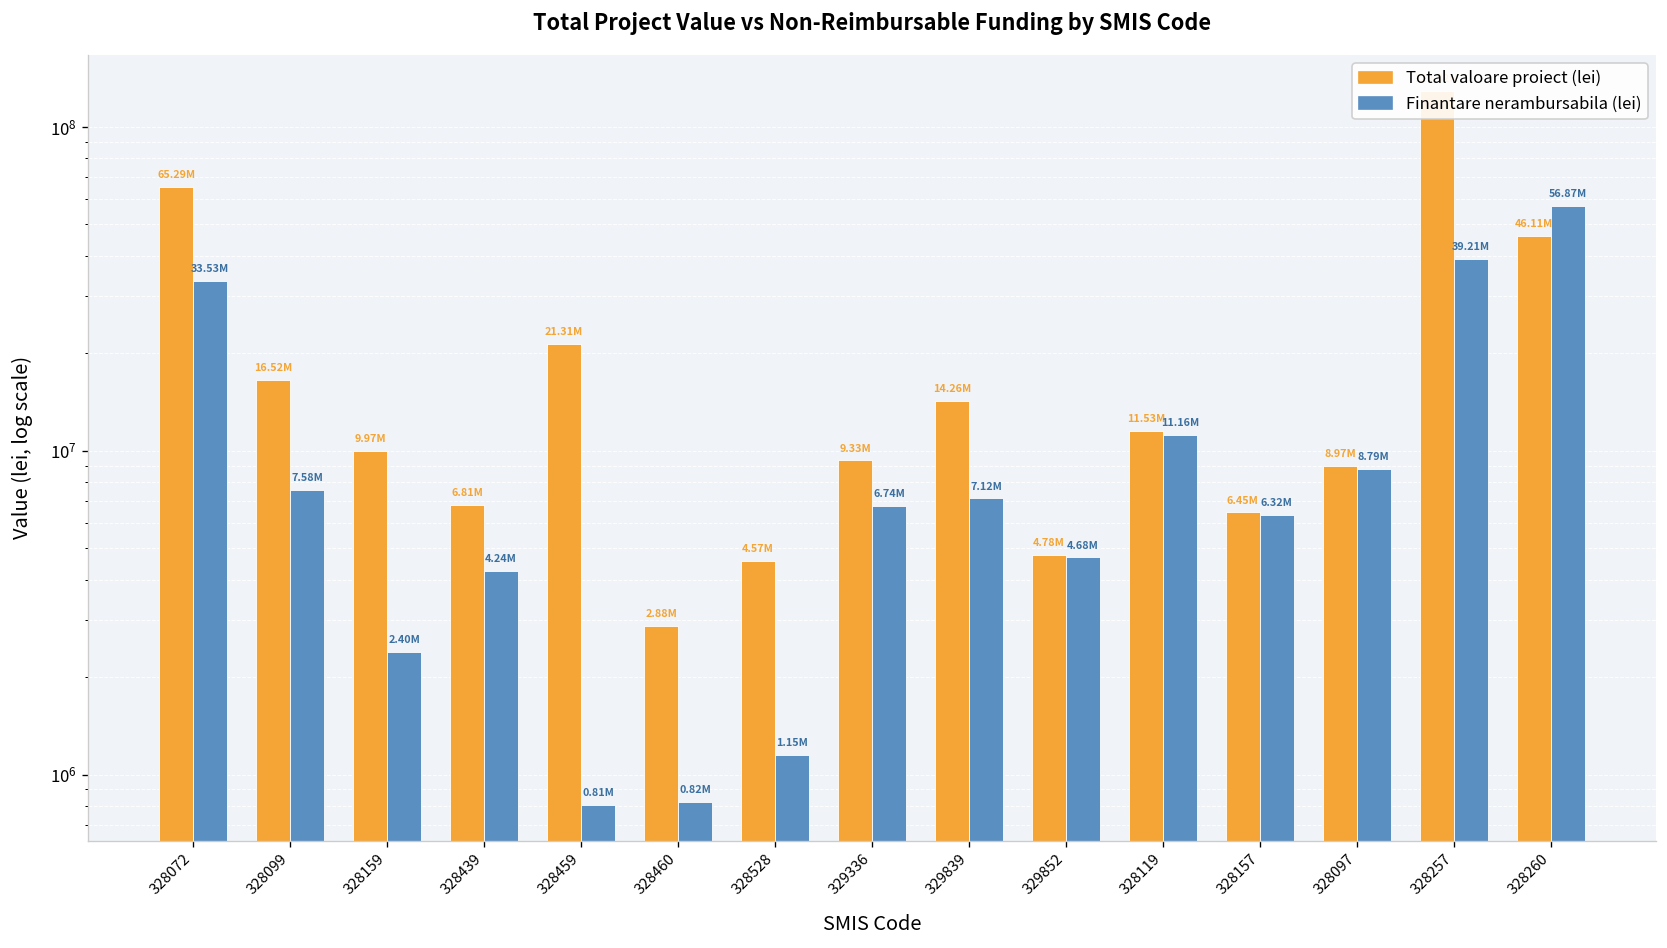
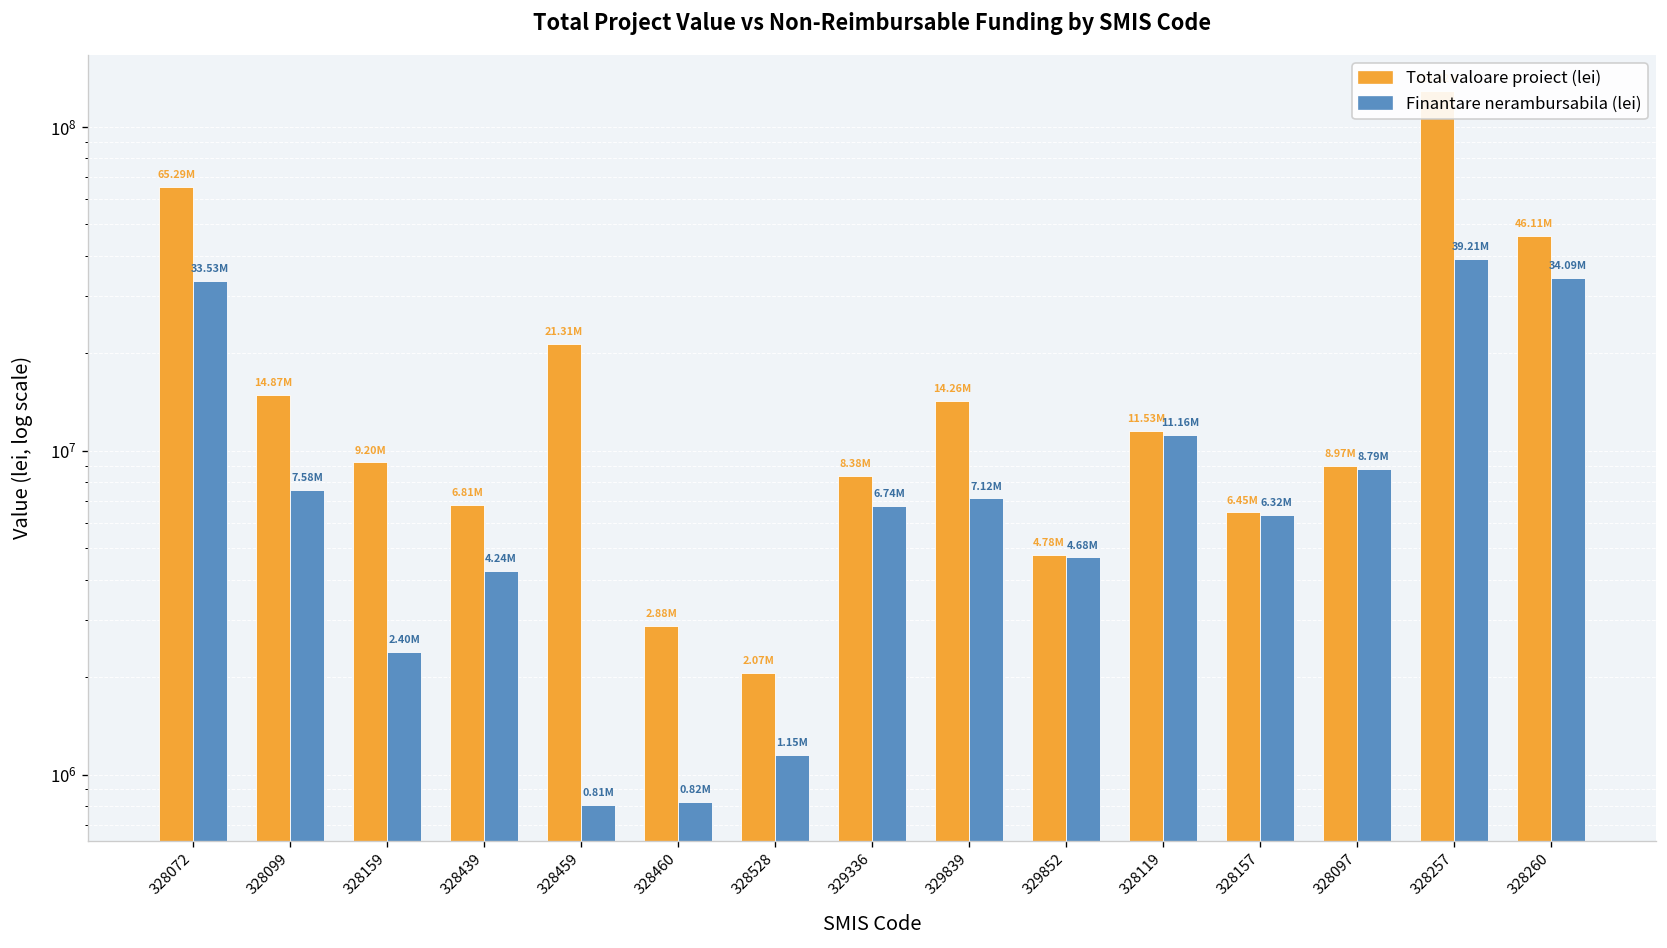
  {
    "Total valoare proiect (lei)": {
      "328072": "65.29M",
-     "328099": "16.52M",
-     "328159": "9.97M",
+     "328099": "14.87M",
+     "328159": "9.20M",
      "328439": "6.81M",
      "328459": "21.31M",
      "328460": "2.88M",
-     "328528": "4.57M",
-     "329336": "9.33M",
+     "328528": "2.07M",
+     "329336": "8.38M",
      "329839": "14.26M",
      "329852": "4.78M",
      "328119": "11.53M",
      "328157": "6.45M",
      "328097": "8.97M",
      "328260": "46.11M"
    },
    "Finantare nerambursabila (lei)": {
      "328072": "33.53M",
      "328099": "7.58M",
      "328159": "2.40M",
      "328439": "4.24M",
      "328459": "0.81M",
      "328460": "0.82M",
      "328528": "1.15M",
      "329336": "6.74M",
      "329839": "7.12M",
      "329852": "4.68M",
      "328119": "11.16M",
      "328157": "6.32M",
      "328097": "8.79M",
      "328257": "39.21M",
-     "328260": "56.87M"
+     "328260": "34.09M"
    }
  }
